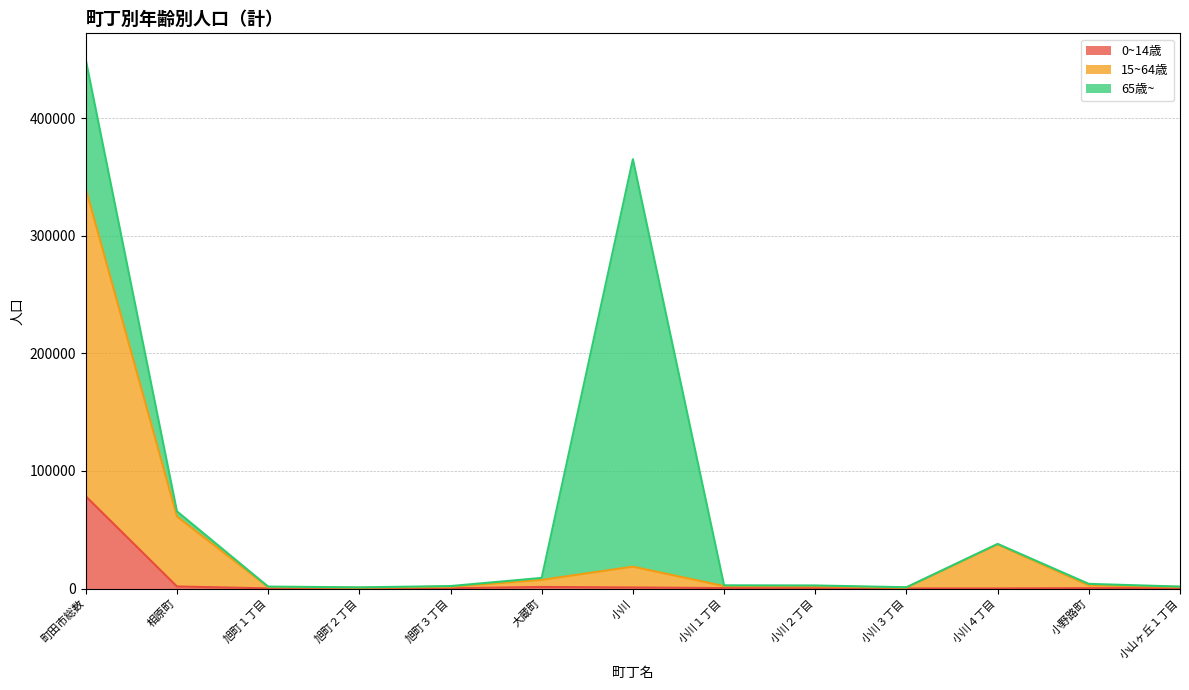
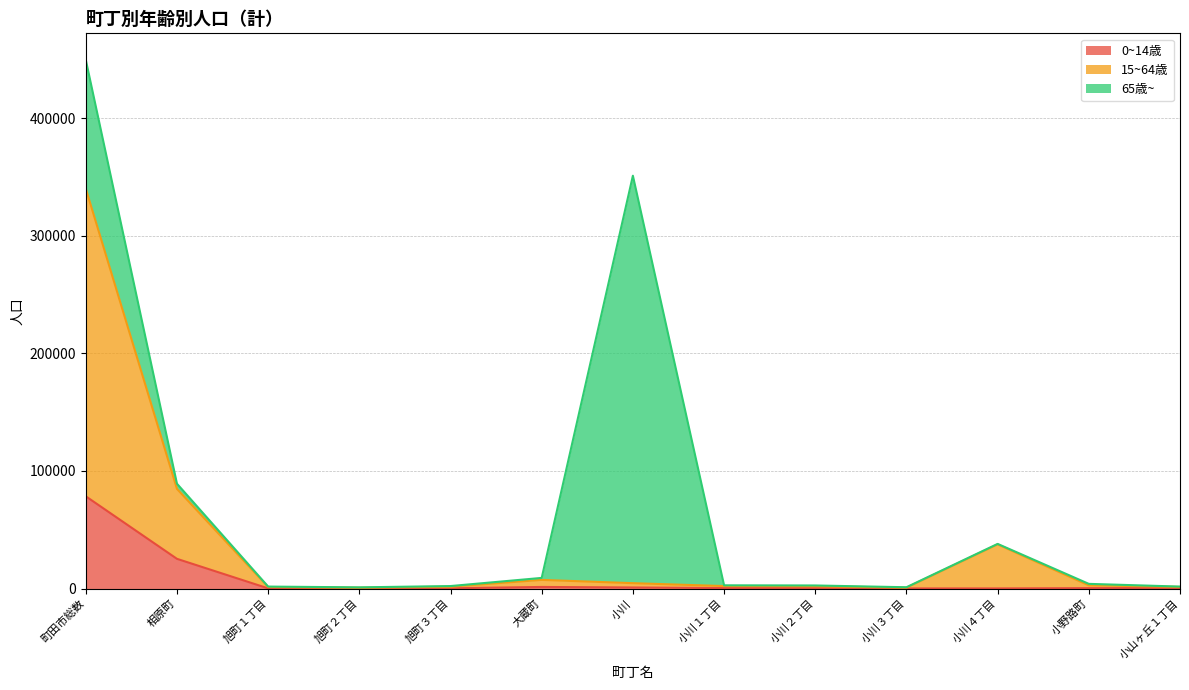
  {
    "0~14歳": {
      "町田市総数": 78000,
-     "相原町": 2000,
+     "相原町": 25000,
      "大蔵町": 1000,
      "小川": 1000,
      "小川４丁目": 0,
      "小野路町": 0
    },
    "15~64歳": {
      "町田市総数": 262000,
      "相原町": 59000,
-     "小川": 18000
+     "小川": 4000
    },
    "65歳~": {
      "町田市総数": 110000,
      "相原町": 4000,
      "小川": 347000
    }
  }
